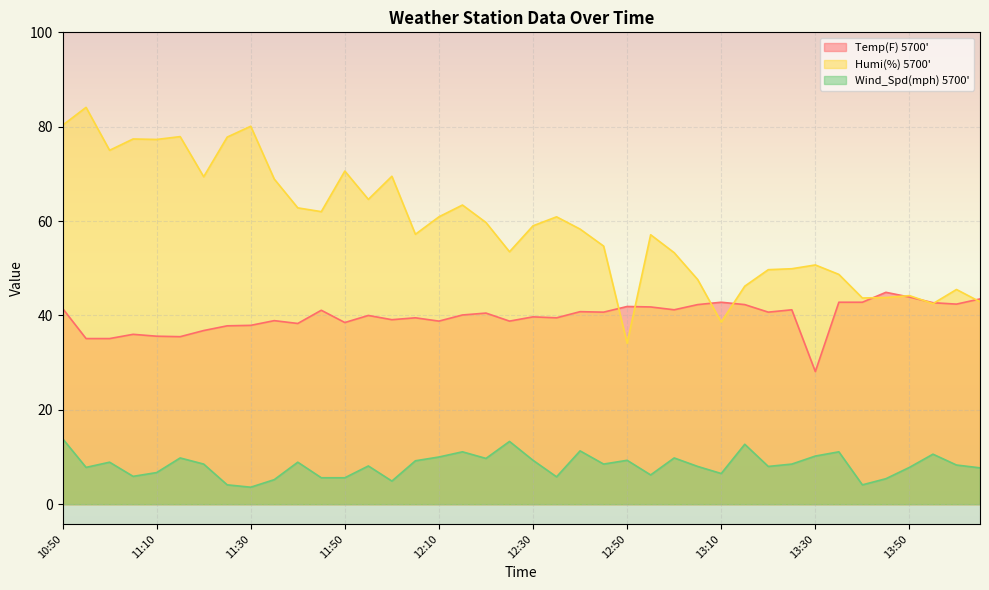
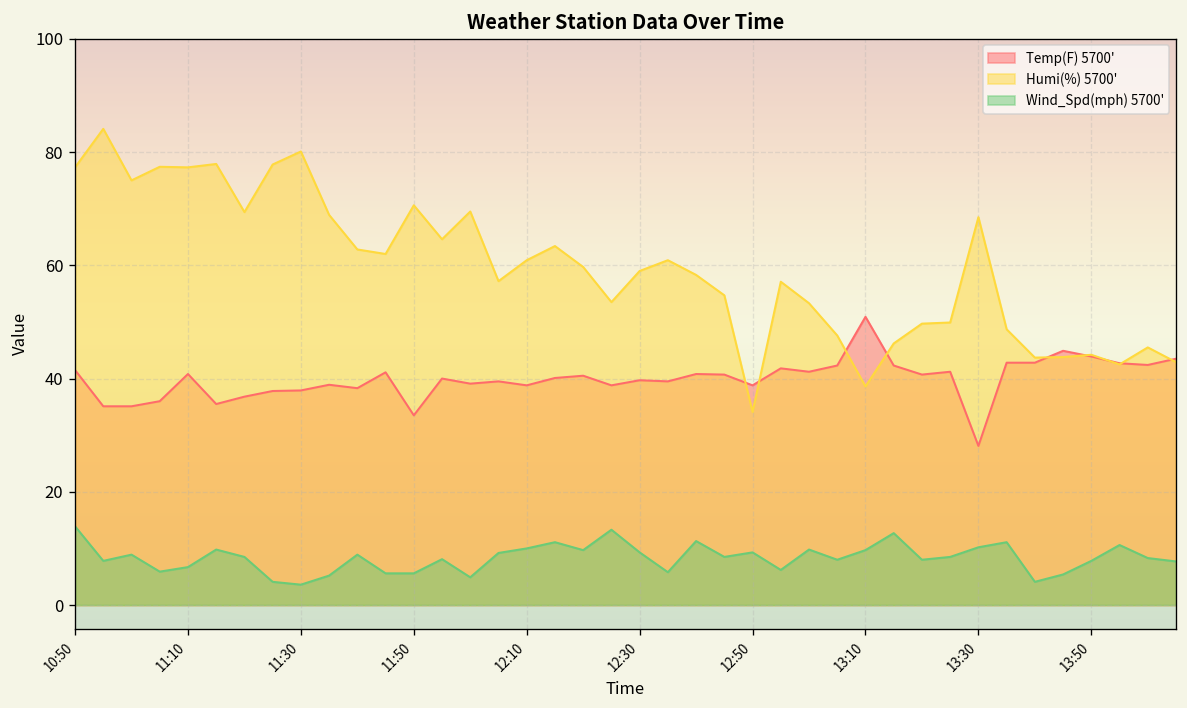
  {
    "Temp(F) 5700'": {
      "10:50": 42,
-     "11:10": 36,
+     "11:10": 41,
      "11:30": 38,
-     "11:50": 39,
+     "11:50": 34,
      "12:10": 39,
      "12:30": 40,
-     "12:50": 42,
-     "13:10": 43,
+     "12:50": 39,
+     "13:10": 51,
      "13:30": 28
    },
    "Humi(%) 5700'": {
-     "10:50": 80,
+     "10:50": 77,
      "11:10": 77,
      "11:30": 80,
      "11:50": 71,
      "12:10": 61,
      "12:30": 59,
      "12:50": 34,
      "13:10": 39,
-     "13:30": 51
+     "13:30": 69
    },
    "Wind_Spd(mph) 5700'": {
      "10:50": 14,
      "11:10": 7,
      "11:30": 4,
      "11:50": 6,
      "12:10": 10,
      "12:30": 9,
      "12:50": 9,
-     "13:10": 7,
+     "13:10": 10,
      "13:30": 10,
      "13:50": 8
    }
  }
